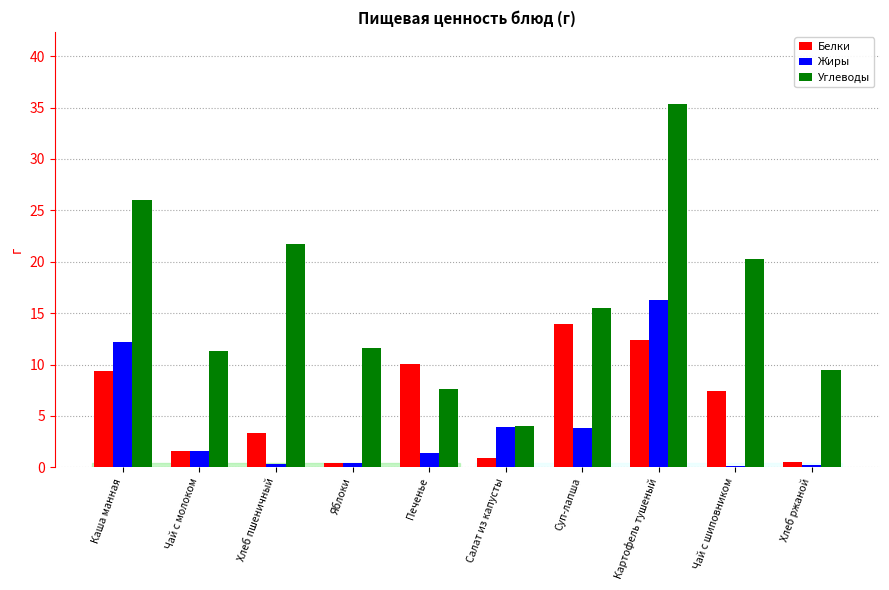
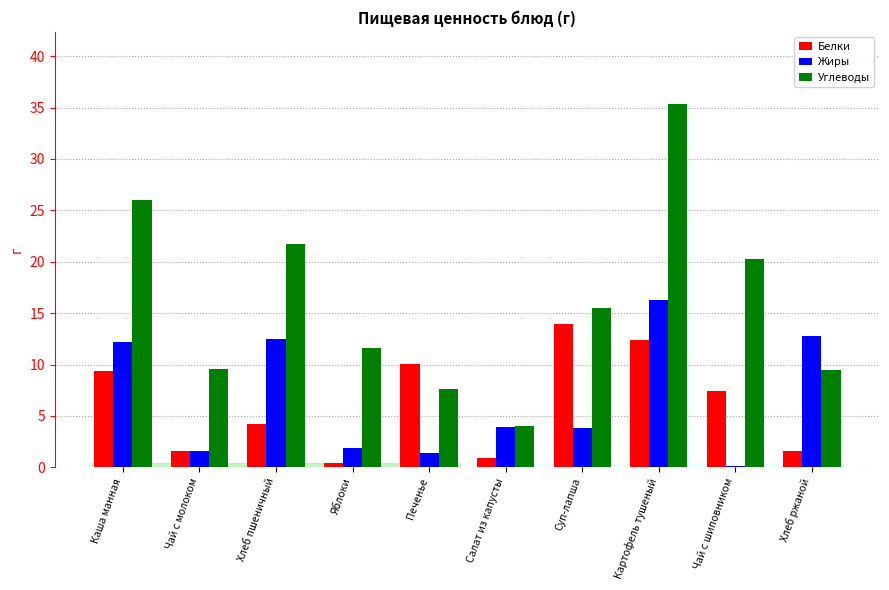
  {
    "Белки": {
      "Каша манная": 9.4,
      "Чай с молоком": 1.5,
-     "Хлеб пшеничный": 3.3,
+     "Хлеб пшеничный": 4.2,
      "Яблоки": 0.4,
      "Печенье": 10.1,
      "Салат из капусты": 0.9,
      "Суп-лапша": 13.9,
      "Картофель тушеный": 12.4,
      "Чай с шиповником": 7.4,
-     "Хлеб ржаной": 0.5
+     "Хлеб ржаной": 1.6
    },
    "Жиры": {
      "Каша манная": 12.2,
      "Чай с молоком": 1.6,
-     "Хлеб пшеничный": 0.3,
-     "Яблоки": 0.4,
+     "Хлеб пшеничный": 12.5,
+     "Яблоки": 1.9,
      "Печенье": 1.4,
      "Салат из капусты": 4.0,
      "Суп-лапша": 3.8,
      "Картофель тушеный": 16.2,
-     "Хлеб ржаной": 0.3
+     "Хлеб ржаной": 12.8
    },
    "Углеводы": {
      "Каша манная": 26.0,
-     "Чай с молоком": 11.3,
+     "Чай с молоком": 9.6,
      "Хлеб пшеничный": 21.7,
      "Яблоки": 11.6,
      "Печенье": 7.6,
      "Салат из капусты": 4.0,
      "Суп-лапша": 15.5,
      "Картофель тушеный": 35.3,
      "Чай с шиповником": 20.3,
      "Хлеб ржаной": 9.5
    }
  }
